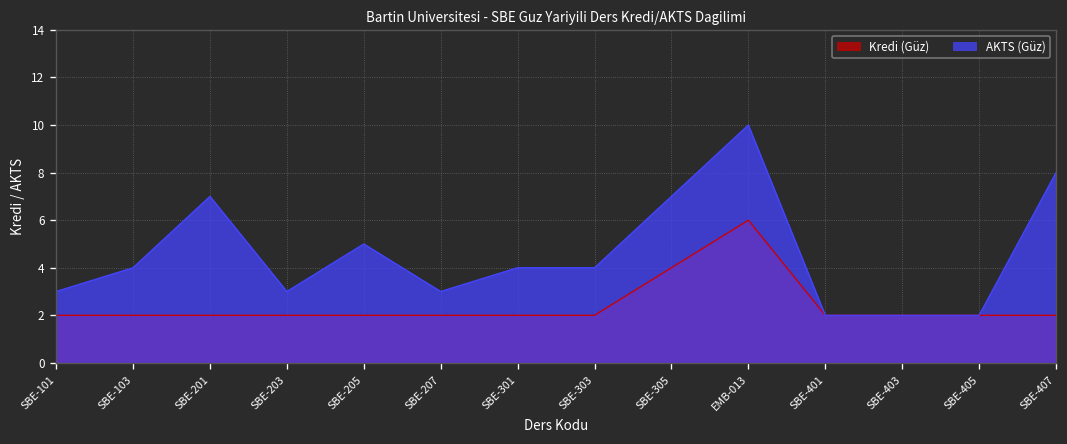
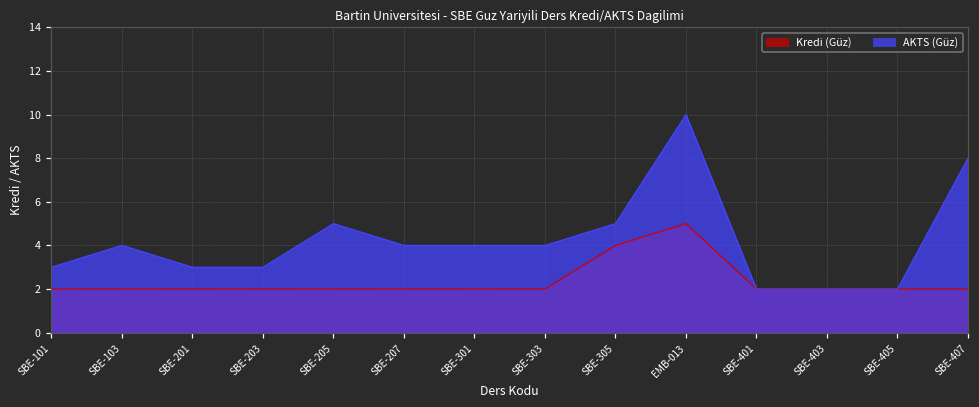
  {
    "Kredi (Güz)": {
      "SBE-101": 2,
      "SBE-103": 2,
      "SBE-201": 2,
      "SBE-203": 2,
      "SBE-205": 2,
      "SBE-207": 2,
      "SBE-301": 2,
      "SBE-303": 2,
      "SBE-305": 4,
-     "EMB-013": 6,
+     "EMB-013": 5,
      "SBE-407": 2
    },
    "AKTS (Güz)": {
      "SBE-101": 3,
      "SBE-103": 4,
-     "SBE-201": 7,
+     "SBE-201": 3,
      "SBE-203": 3,
      "SBE-205": 5,
-     "SBE-207": 3,
+     "SBE-207": 4,
      "SBE-301": 4,
      "SBE-303": 4,
-     "SBE-305": 7,
+     "SBE-305": 5,
      "EMB-013": 10,
      "SBE-407": 8
    }
  }
